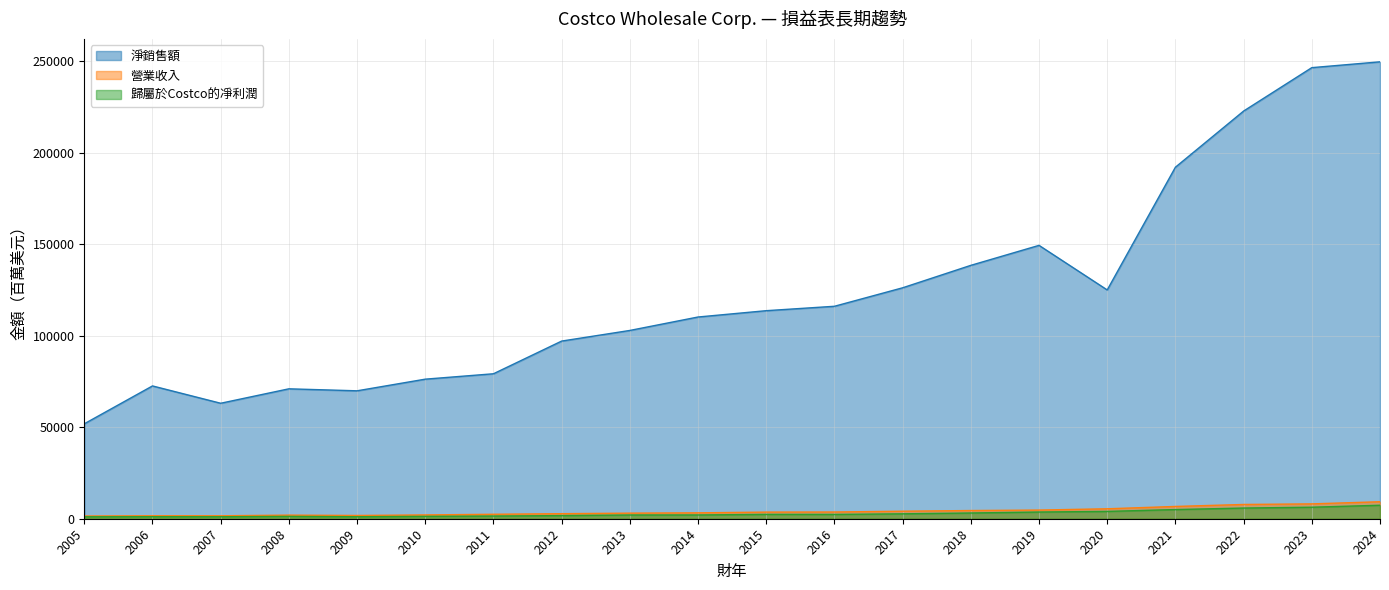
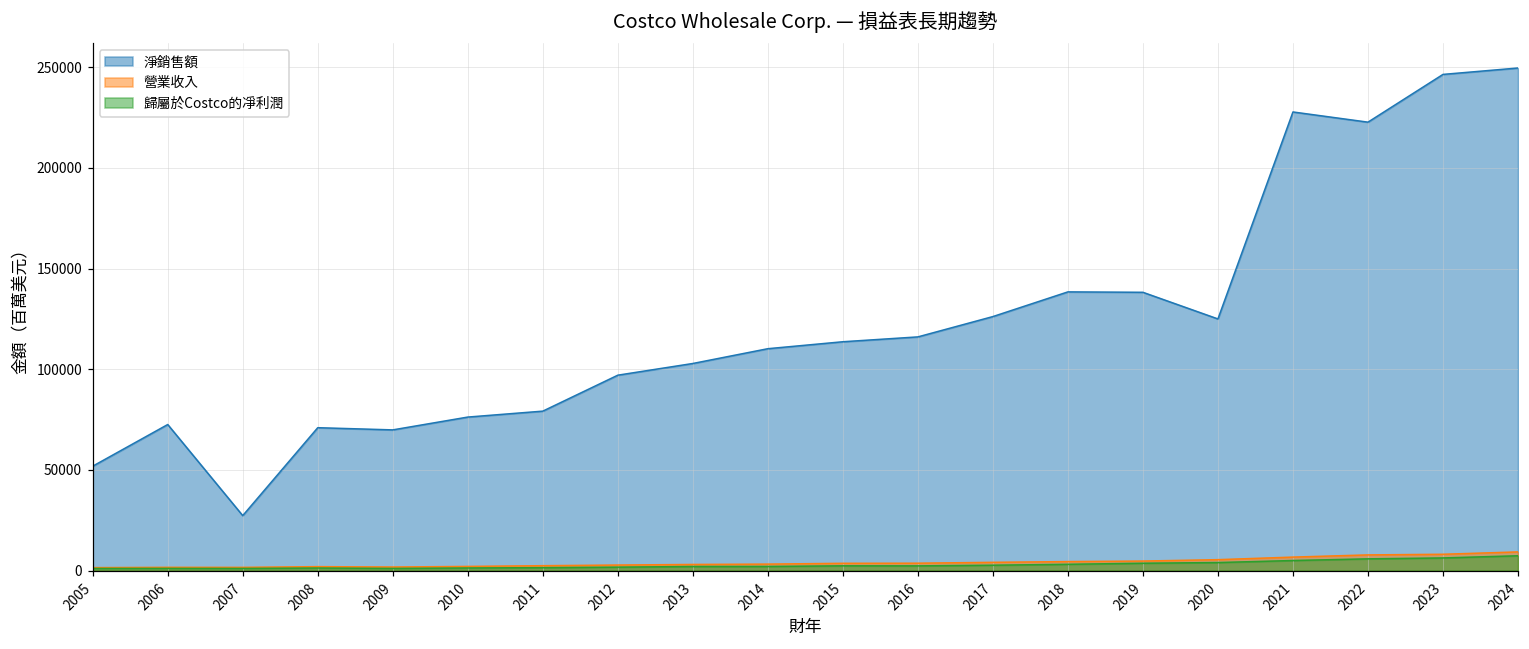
  {
    "淨銷售額": {
      "2005": 52000,
      "2006": 73000,
-     "2007": 63000,
+     "2007": 27000,
      "2008": 71000,
      "2009": 70000,
      "2010": 76000,
      "2011": 79000,
      "2012": 97000,
      "2013": 103000,
      "2014": 110000,
      "2015": 114000,
      "2016": 116000,
      "2017": 126000,
      "2018": 138000,
-     "2019": 149000,
+     "2019": 138000,
      "2020": 125000,
-     "2021": 192000,
+     "2021": 228000,
      "2022": 223000,
      "2023": 246000,
      "2024": 250000
    },
    "營業收入": {
      "2017": 4000,
      "2020": 5000,
      "2021": 7000,
      "2022": 8000,
      "2023": 8000,
      "2024": 9000
    },
    "歸屬於Costco的凈利潤": {
      "2017": 3000,
      "2020": 4000,
      "2021": 5000,
      "2022": 6000,
      "2023": 6000,
      "2024": 7000
    }
  }
